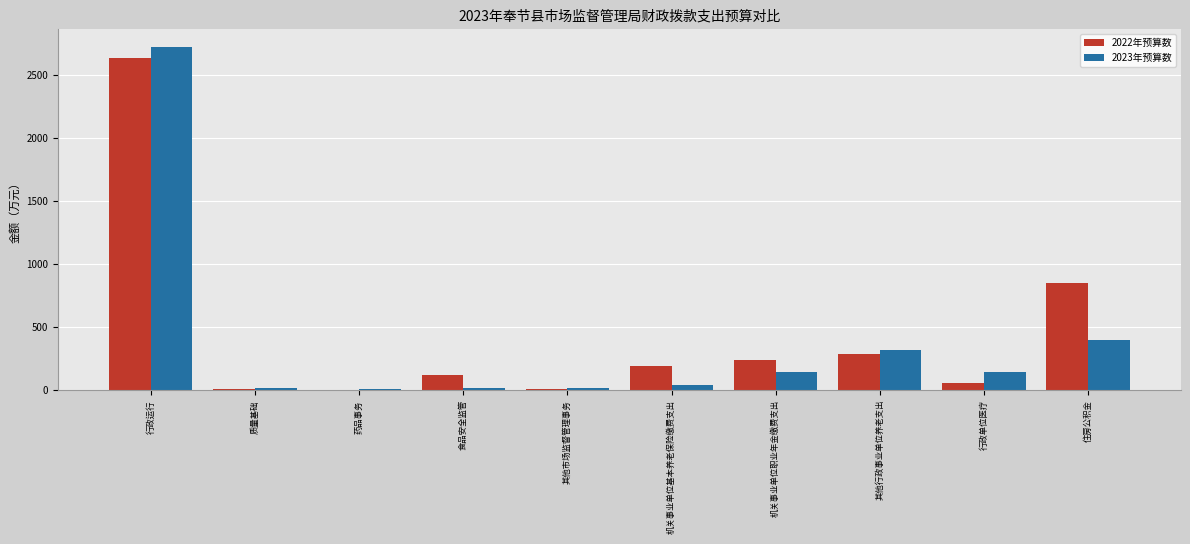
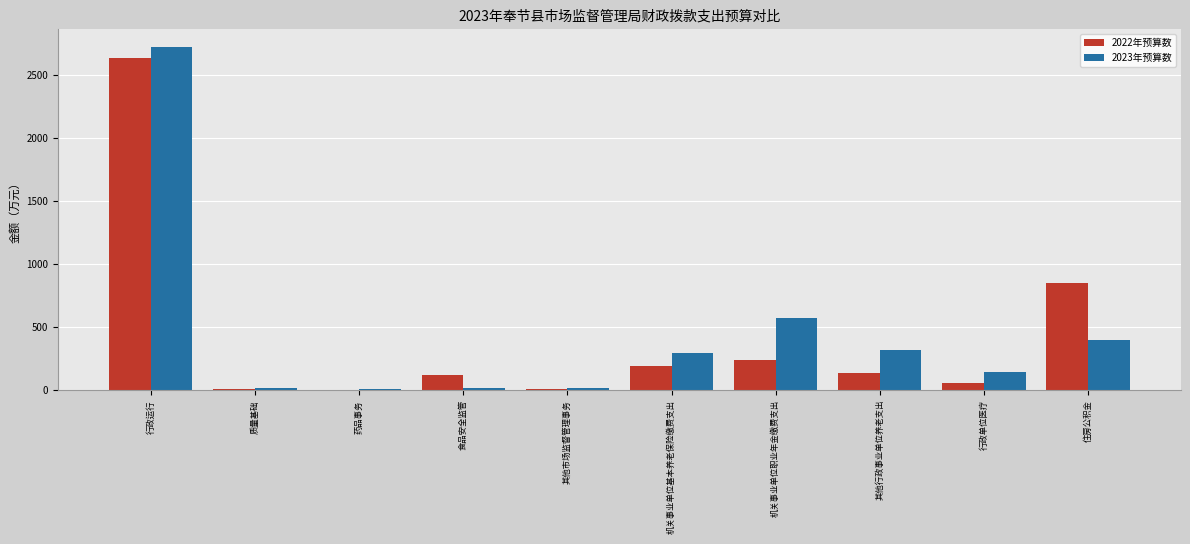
  {
    "2022年预算数": {
      "行政运行": 2640,
      "药品事务": 0,
      "食品安全监管": 130,
      "机关事业单位基本养老保险缴费支出": 190,
      "机关事业单位职业年金缴费支出": 240,
-     "其他行政事业单位养老支出": 290,
+     "其他行政事业单位养老支出": 140,
      "行政单位医疗": 60,
      "住房公积金": 850
    },
    "2023年预算数": {
      "行政运行": 2730,
      "质量基础": 20,
-     "机关事业单位基本养老保险缴费支出": 40,
-     "机关事业单位职业年金缴费支出": 150,
+     "机关事业单位基本养老保险缴费支出": 290,
+     "机关事业单位职业年金缴费支出": 570,
      "其他行政事业单位养老支出": 320,
      "行政单位医疗": 150,
      "住房公积金": 400
    }
  }
